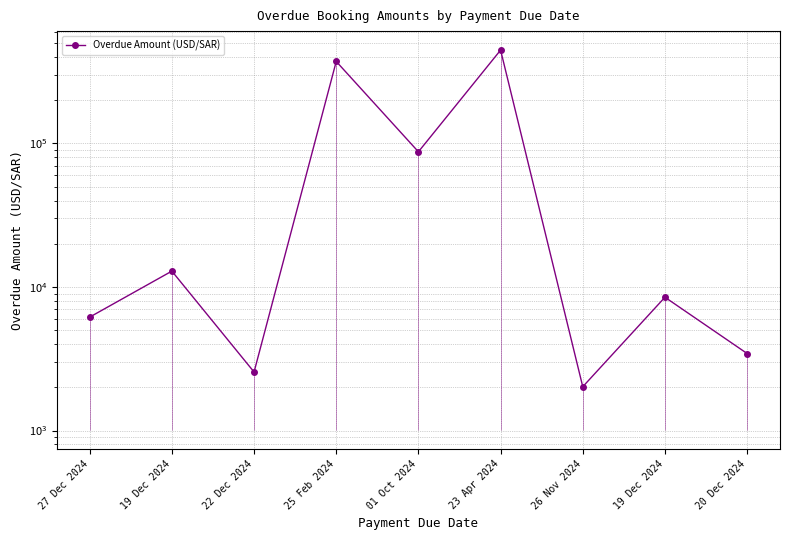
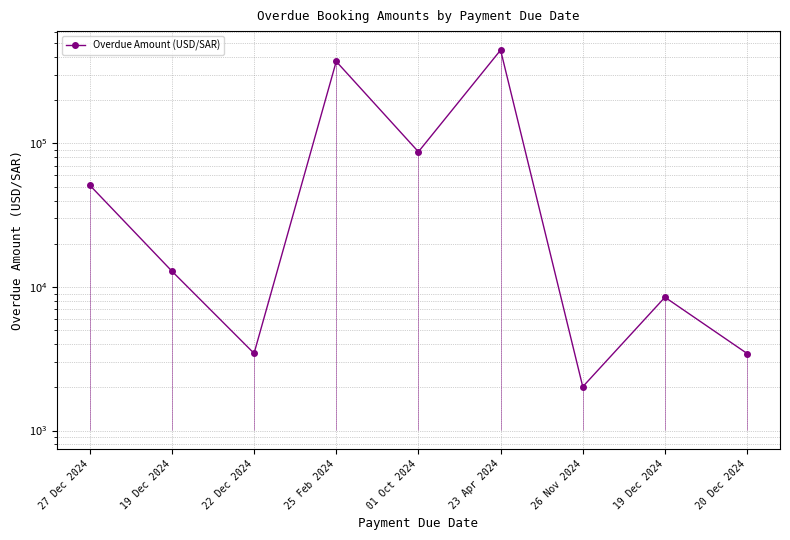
  {
-   "27 Dec 2024": 6200,
-   "22 Dec 2024": 2600,
+   "27 Dec 2024": 51000,
+   "22 Dec 2024": 3500,
    "25 Feb 2024": 370000,
    "01 Oct 2024": 90000,
    "23 Apr 2024": 450000,
    "26 Nov 2024": 2000,
    "20 Dec 2024": 3400
  }
